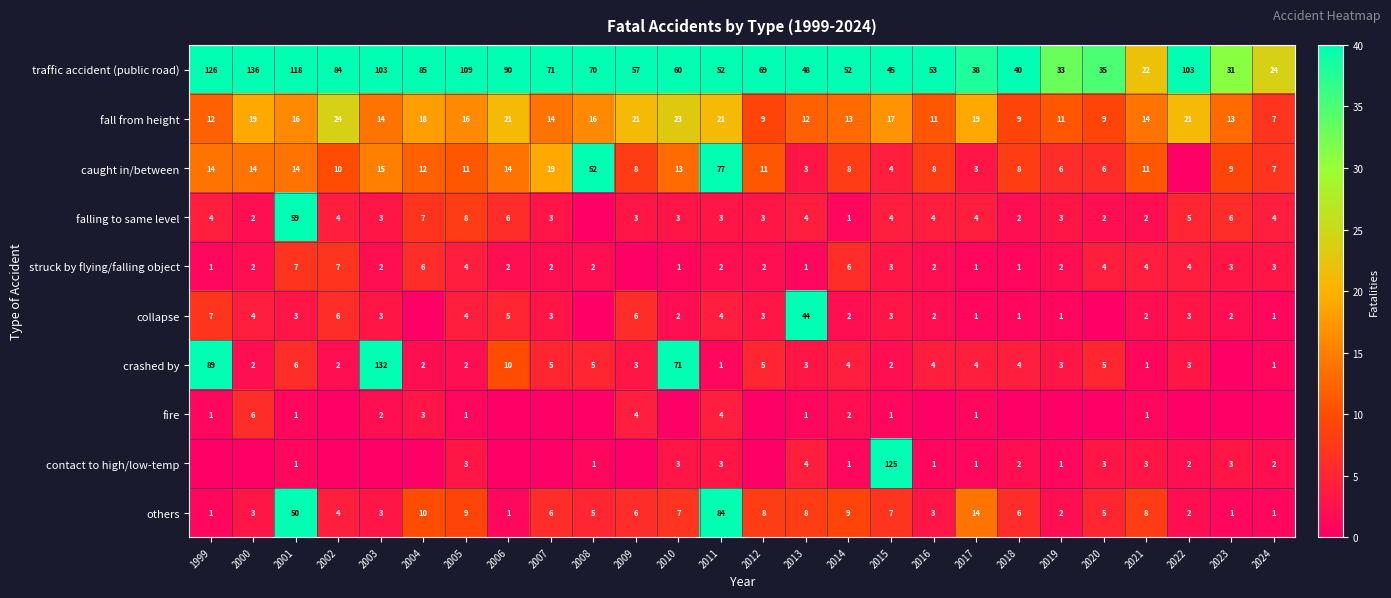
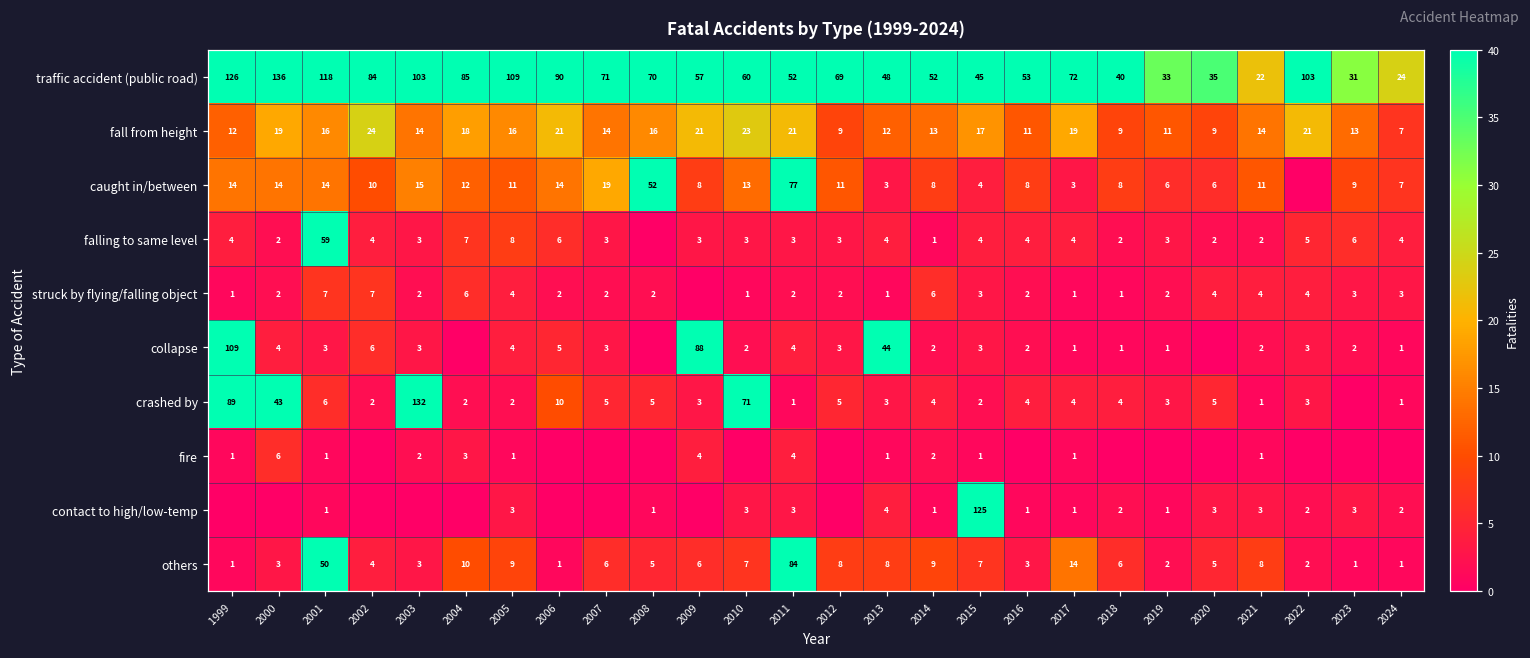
  {
    "traffic accident (public road)": {
      "1999": 126,
      "2000": 136,
      "2001": 118,
      "2002": 84,
      "2003": 103,
      "2004": 85,
      "2005": 109,
      "2006": 90,
      "2007": 71,
      "2008": 70,
      "2009": 57,
      "2010": 60,
      "2011": 52,
      "2012": 69,
      "2013": 48,
      "2014": 52,
      "2015": 45,
      "2016": 53,
-     "2017": 38,
+     "2017": 72,
      "2018": 40,
      "2019": 33,
      "2020": 35,
      "2021": 22,
      "2022": 103,
      "2023": 31,
      "2024": 24
    },
    "collapse": {
-     "1999": 7,
+     "1999": 109,
      "2000": 4,
      "2001": 3,
      "2002": 6,
      "2003": 3,
      "2005": 4,
      "2006": 5,
      "2007": 3,
-     "2009": 6,
+     "2009": 88,
      "2010": 2,
      "2011": 4,
      "2012": 3,
      "2013": 44,
      "2014": 2,
      "2015": 3,
      "2016": 2,
      "2017": 1,
      "2018": 1,
      "2019": 1,
      "2021": 2,
      "2022": 3,
      "2023": 2,
      "2024": 1
    },
    "crashed by": {
      "1999": 89,
-     "2000": 2,
+     "2000": 43,
      "2001": 6,
      "2002": 2,
      "2003": 132,
      "2004": 2,
      "2005": 2,
      "2006": 10,
      "2007": 5,
      "2008": 5,
      "2009": 3,
      "2010": 71,
      "2011": 1,
      "2012": 5,
      "2013": 3,
      "2014": 4,
      "2015": 2,
      "2016": 4,
      "2017": 4,
      "2018": 4,
      "2019": 3,
      "2020": 5,
      "2021": 1,
      "2022": 3,
      "2024": 1
    }
  }
